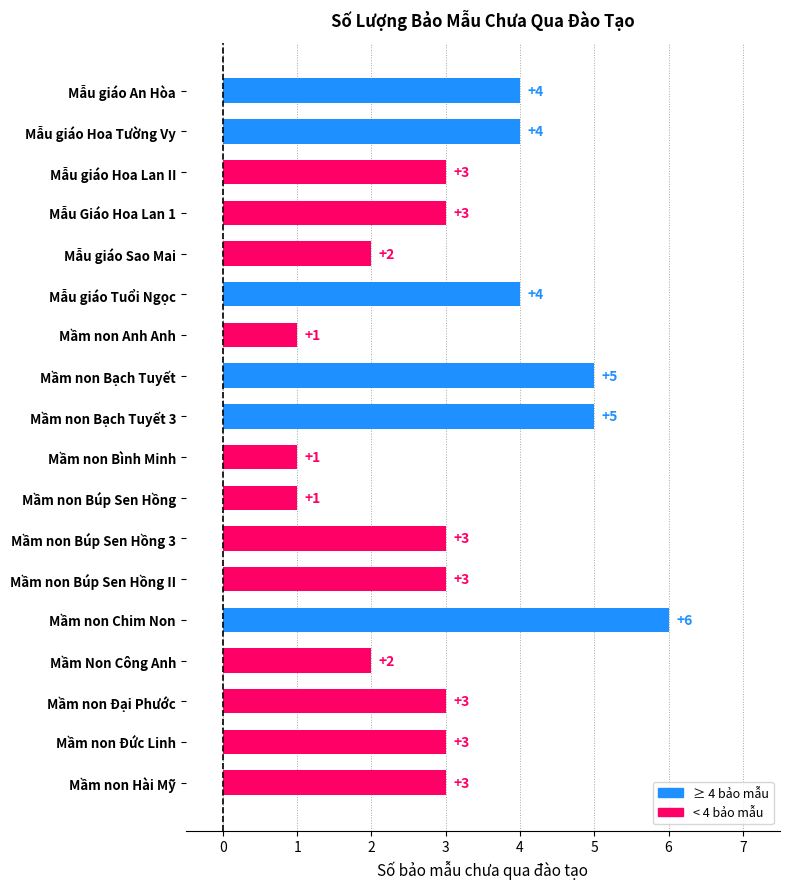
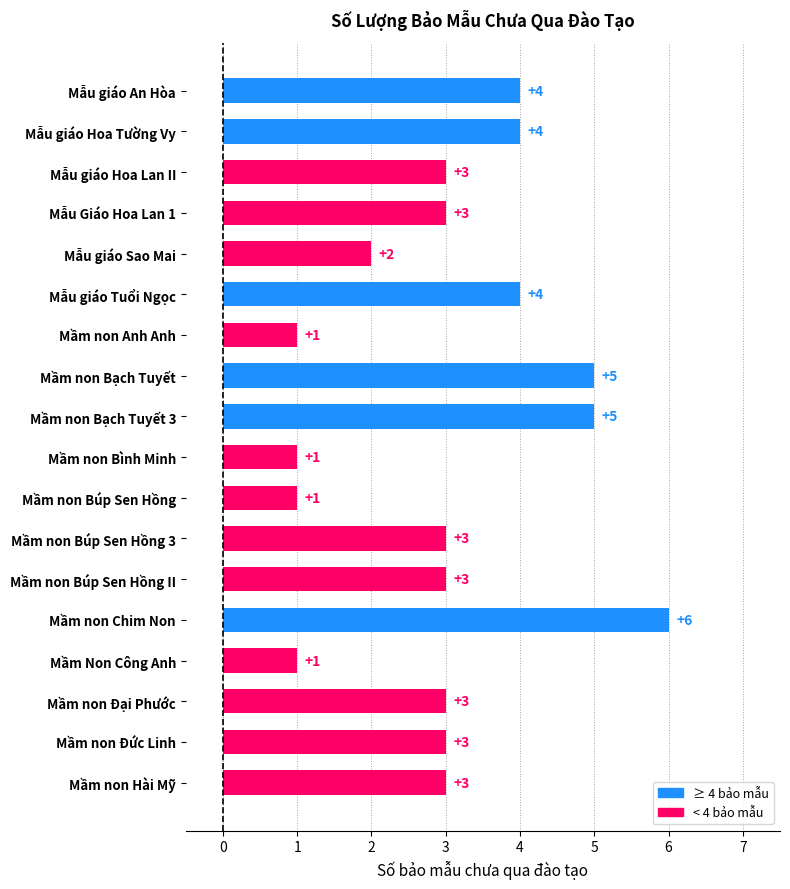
  {
    "Mẫu giáo An Hòa": "+4",
    "Mẫu giáo Hoa Tường Vy": "+4",
    "Mẫu giáo Hoa Lan II": "+3",
    "Mẫu Giáo Hoa Lan 1": "+3",
    "Mẫu giáo Sao Mai": "+2",
    "Mẫu giáo Tuổi Ngọc": "+4",
    "Mầm non Anh Anh": "+1",
    "Mầm non Bạch Tuyết": "+5",
    "Mầm non Bạch Tuyết 3": "+5",
    "Mầm non Bình Minh": "+1",
    "Mầm non Búp Sen Hồng": "+1",
    "Mầm non Búp Sen Hồng 3": "+3",
    "Mầm non Búp Sen Hồng II": "+3",
    "Mầm non Chim Non": "+6",
-   "Mầm Non Công Anh": "+2",
+   "Mầm Non Công Anh": "+1",
    "Mầm non Đại Phước": "+3",
    "Mầm non Đức Linh": "+3",
    "Mầm non Hài Mỹ": "+3"
  }
